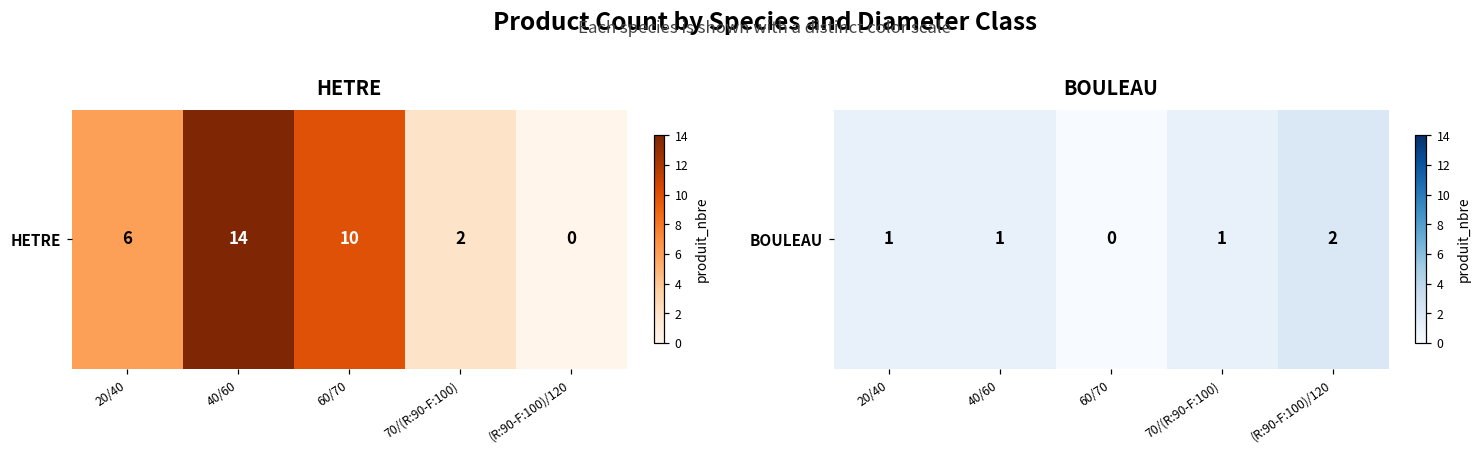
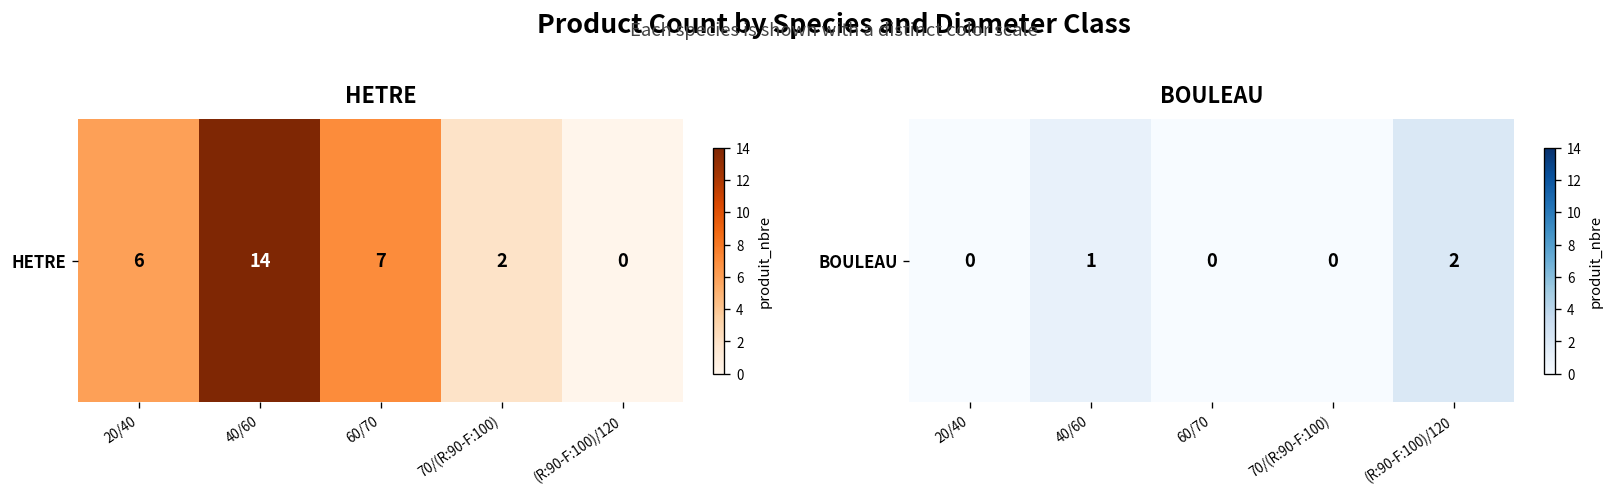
  {
    "HETRE": {
      "HETRE": {
        "20/40": 6,
        "40/60": 14,
-       "60/70": 10,
+       "60/70": 7,
        "70/(R:90-F:100)": 2,
        "(R:90-F:100)/120": 0
      }
    },
    "BOULEAU": {
      "BOULEAU": {
-       "20/40": 1,
+       "20/40": 0,
        "40/60": 1,
        "60/70": 0,
-       "70/(R:90-F:100)": 1,
+       "70/(R:90-F:100)": 0,
        "(R:90-F:100)/120": 2
      }
    }
  }
